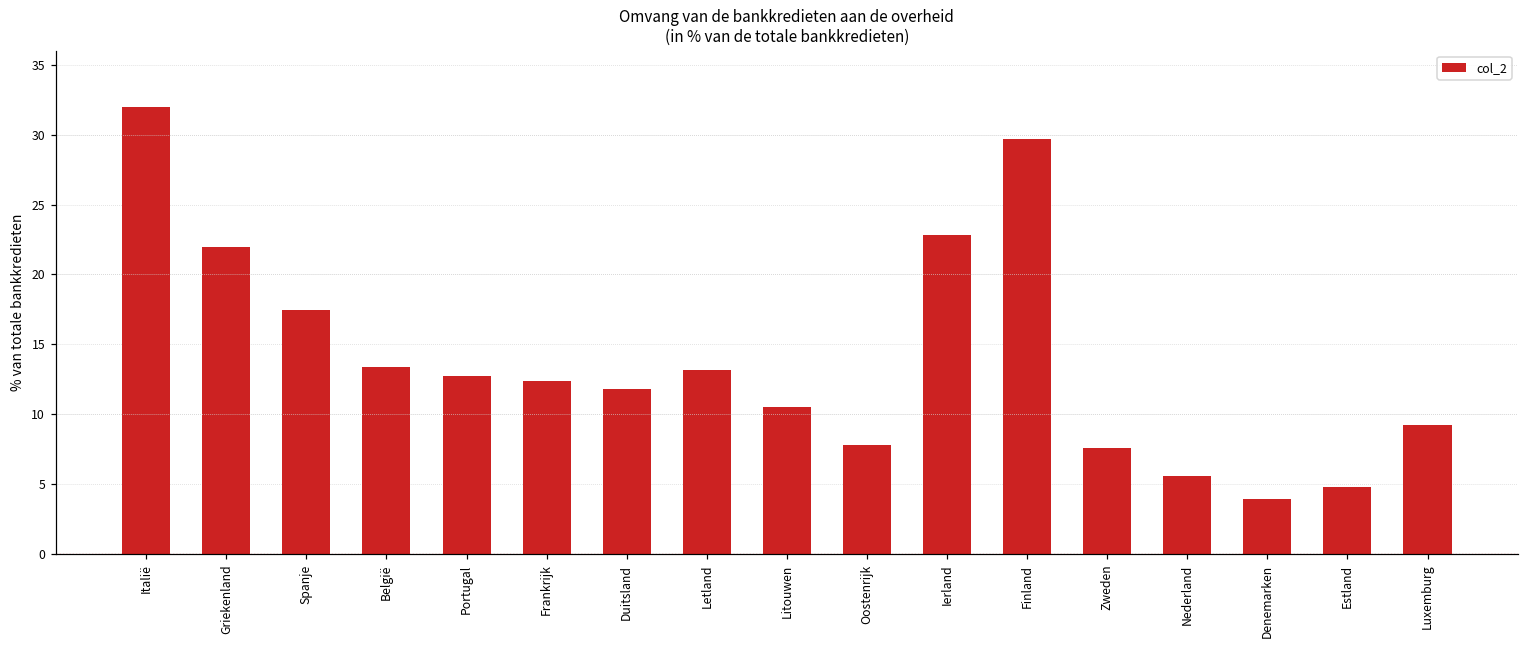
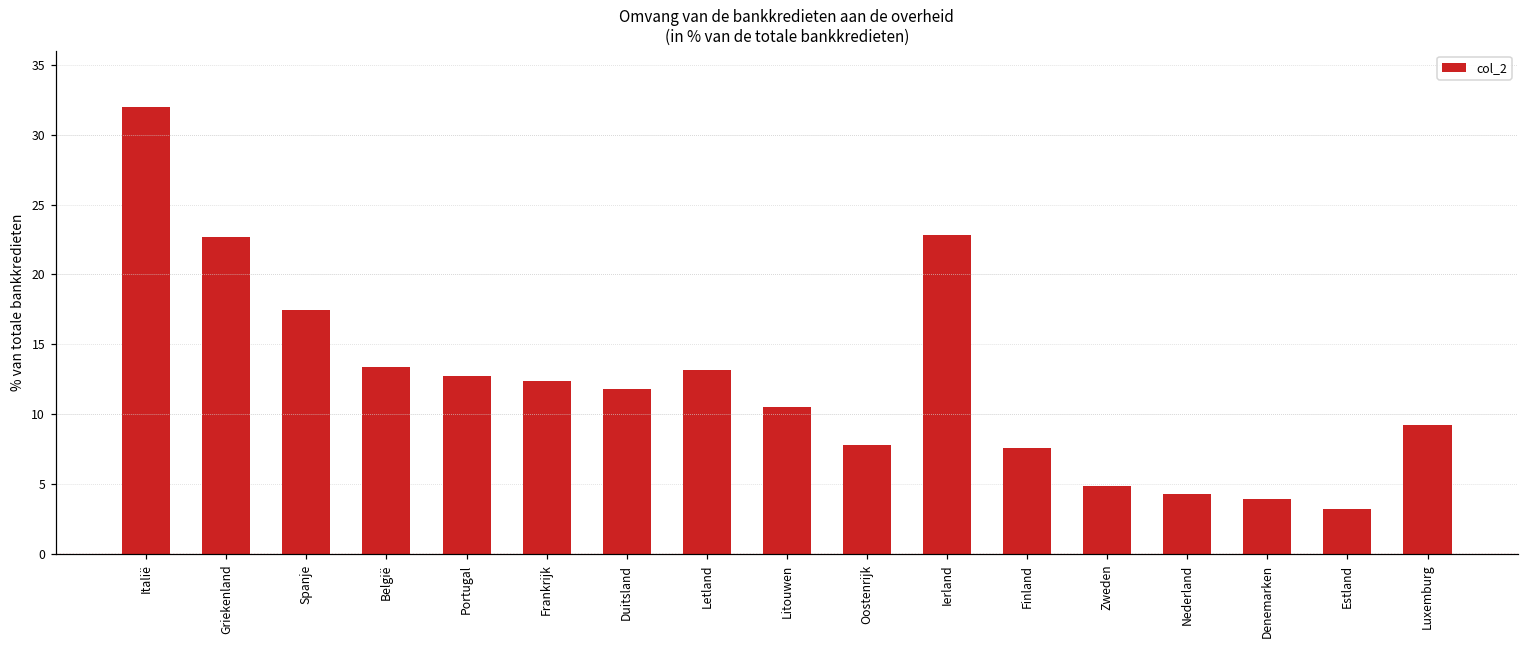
  {
    "Italië": 31.9,
-   "Griekenland": 22.0,
+   "Griekenland": 22.7,
    "Spanje": 17.4,
    "België": 13.4,
    "Portugal": 12.7,
    "Frankrijk": 12.3,
    "Duitsland": 11.8,
    "Letland": 13.2,
    "Litouwen": 10.5,
    "Oostenrijk": 7.8,
    "Ierland": 22.8,
-   "Finland": 29.7,
-   "Zweden": 7.6,
-   "Nederland": 5.6,
+   "Finland": 7.6,
+   "Zweden": 4.9,
+   "Nederland": 4.3,
    "Denemarken": 3.9,
-   "Estland": 4.8,
+   "Estland": 3.2,
    "Luxemburg": 9.2
  }
